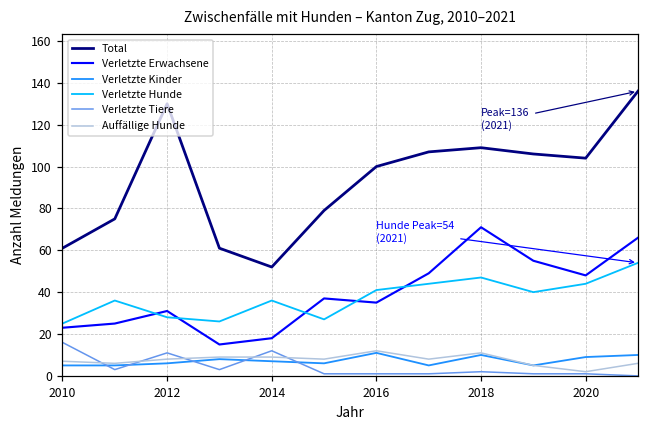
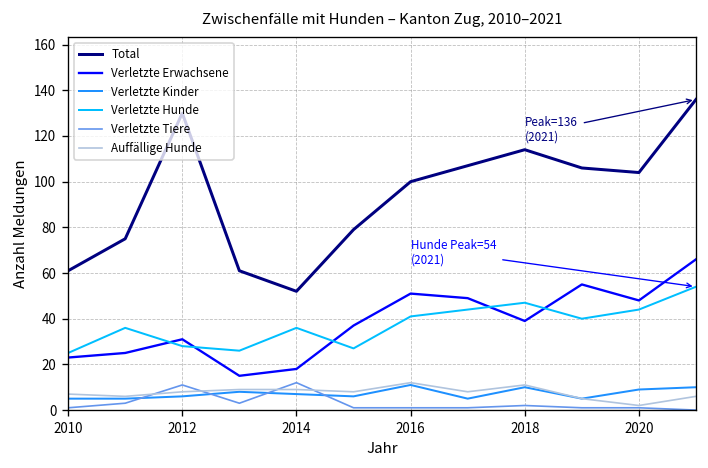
  {
    "Total": {
      "2010": 61,
      "2014": 52,
      "2016": 100,
-     "2018": 109,
+     "2018": 114,
      "2020": 104
    },
    "Verletzte Erwachsene": {
      "2010": 23,
      "2012": 31,
      "2014": 18,
-     "2016": 35,
-     "2018": 71,
+     "2016": 51,
+     "2018": 39,
      "2020": 48
    },
    "Verletzte Tiere": {
-     "2010": 16,
+     "2010": 1,
      "2012": 11,
      "2014": 12,
      "2016": 1,
      "2018": 2
    },
    "Auffällige Hunde": {
      "2010": 7,
      "2012": 8,
      "2014": 9
    }
  }
